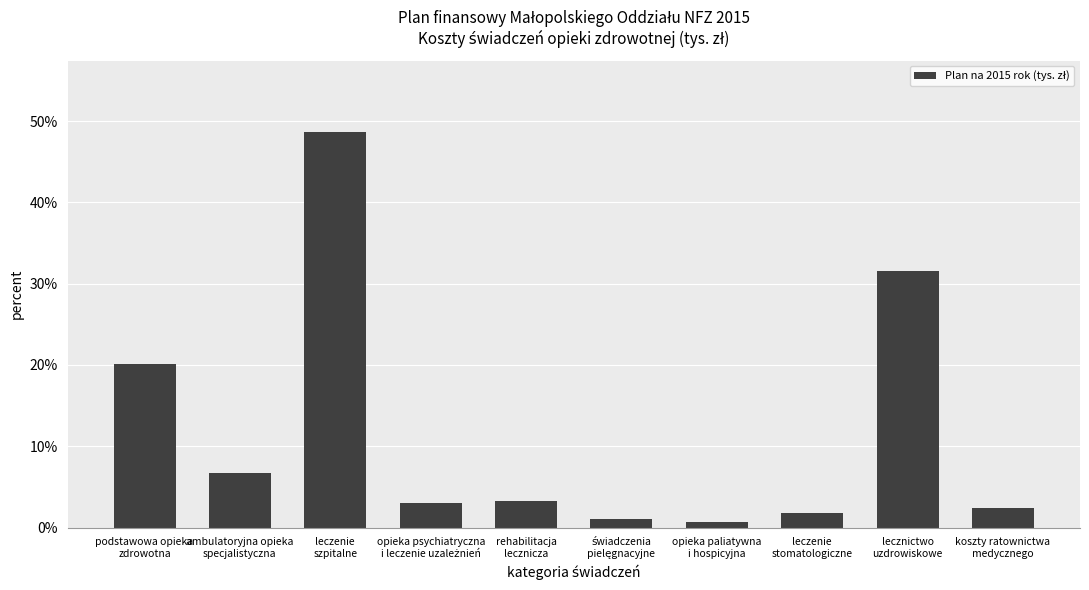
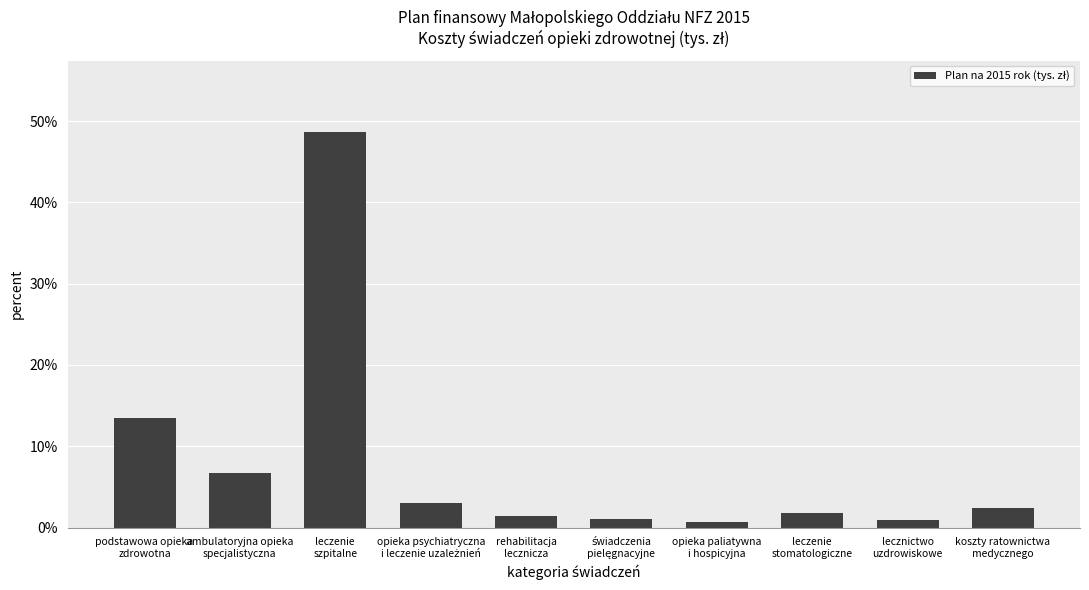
  {
-   "podstawowa opieka zdrowotna": "20%",
+   "podstawowa opieka zdrowotna": "14%",
    "ambulatoryjna opieka specjalistyczna": "7%",
    "leczenie szpitalne": "49%",
    "opieka psychiatryczna i leczenie uzależnień": "3%",
-   "rehabilitacja lecznicza": "3%",
+   "rehabilitacja lecznicza": "1%",
    "świadczenia pielęgnacyjne": "1%",
    "opieka paliatywna i hospicyjna": "1%",
    "leczenie stomatologiczne": "2%",
-   "lecznictwo uzdrowiskowe": "32%",
+   "lecznictwo uzdrowiskowe": "1%",
    "koszty ratownictwa medycznego": "2%"
  }
